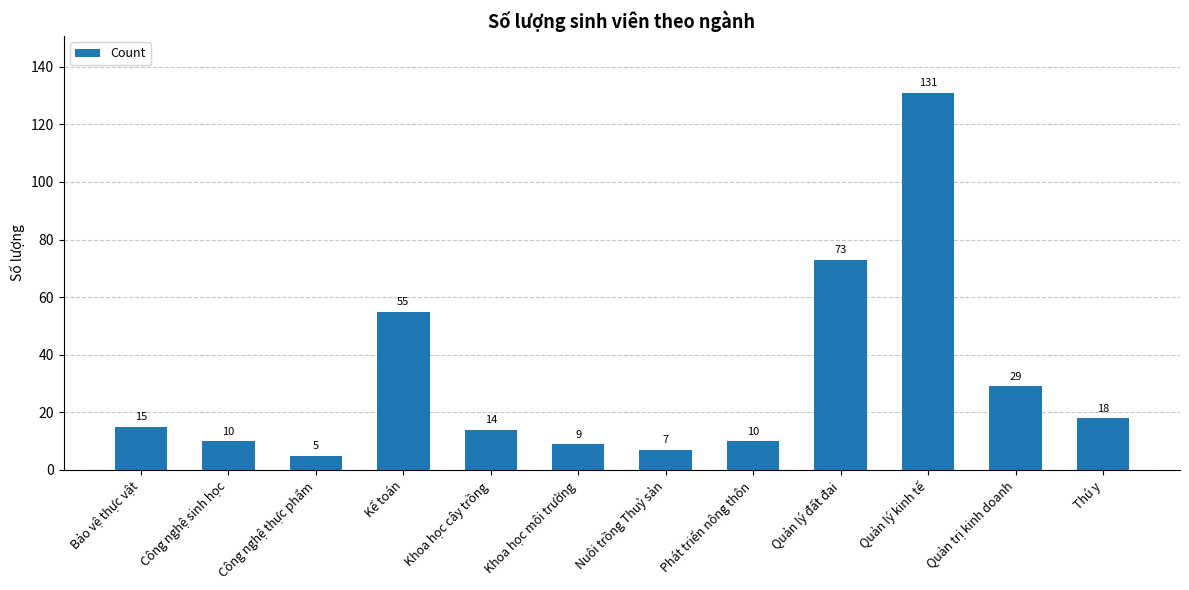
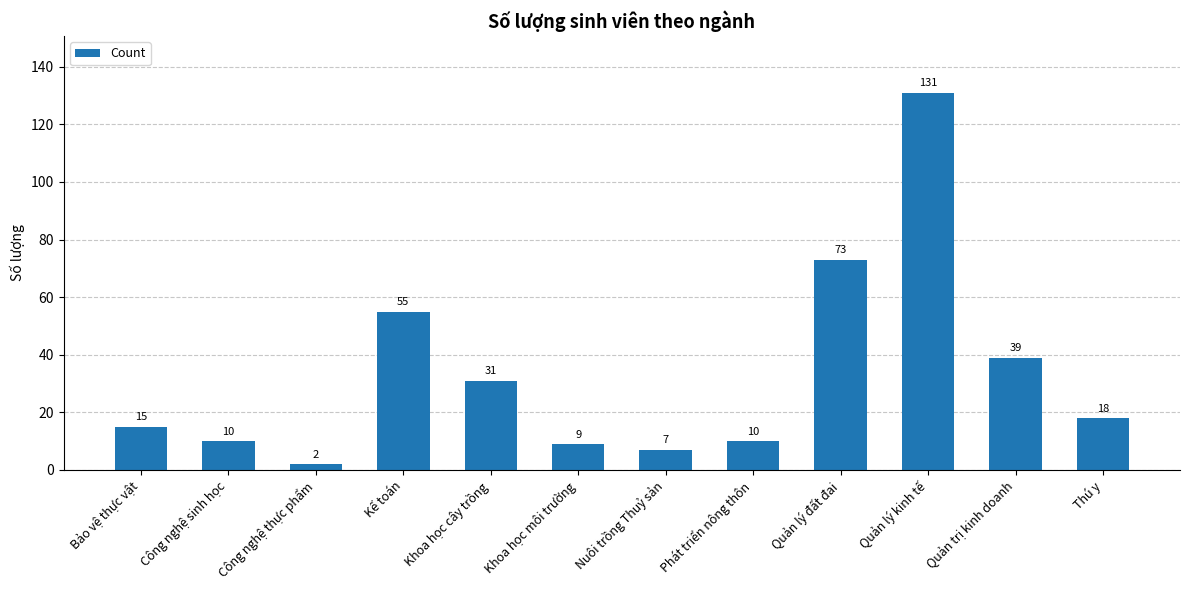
  {
    "Bảo vệ thực vật": 15,
    "Công nghệ sinh học": 10,
-   "Công nghệ thực phẩm": 5,
+   "Công nghệ thực phẩm": 2,
    "Kế toán": 55,
-   "Khoa học cây trồng": 14,
+   "Khoa học cây trồng": 31,
    "Khoa học môi trường": 9,
    "Nuôi trồng Thuỷ sản": 7,
    "Phát triển nông thôn": 10,
    "Quản lý đất đai": 73,
    "Quản lý kinh tế": 131,
-   "Quản trị kinh doanh": 29,
+   "Quản trị kinh doanh": 39,
    "Thú y": 18
  }
